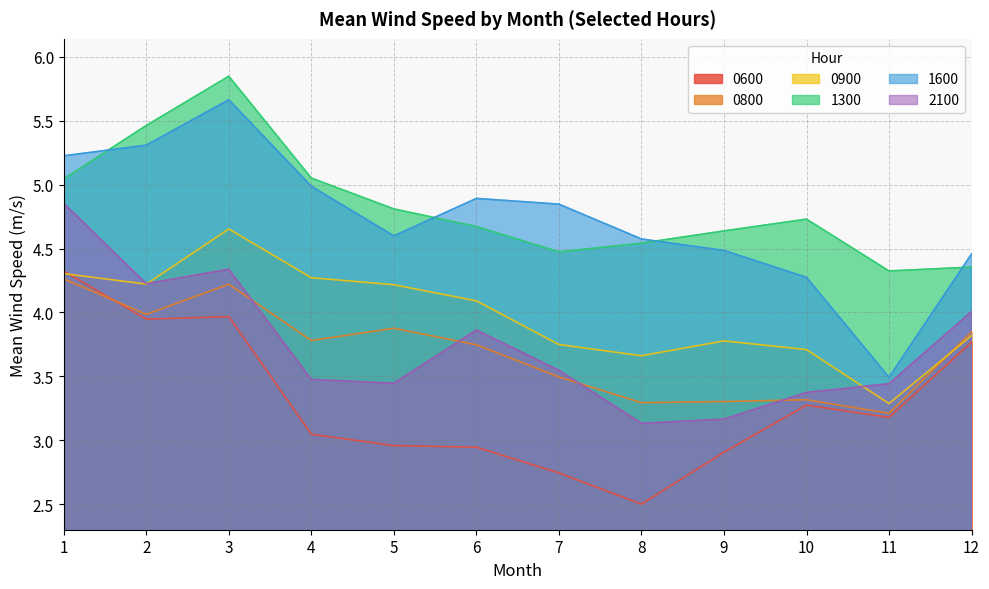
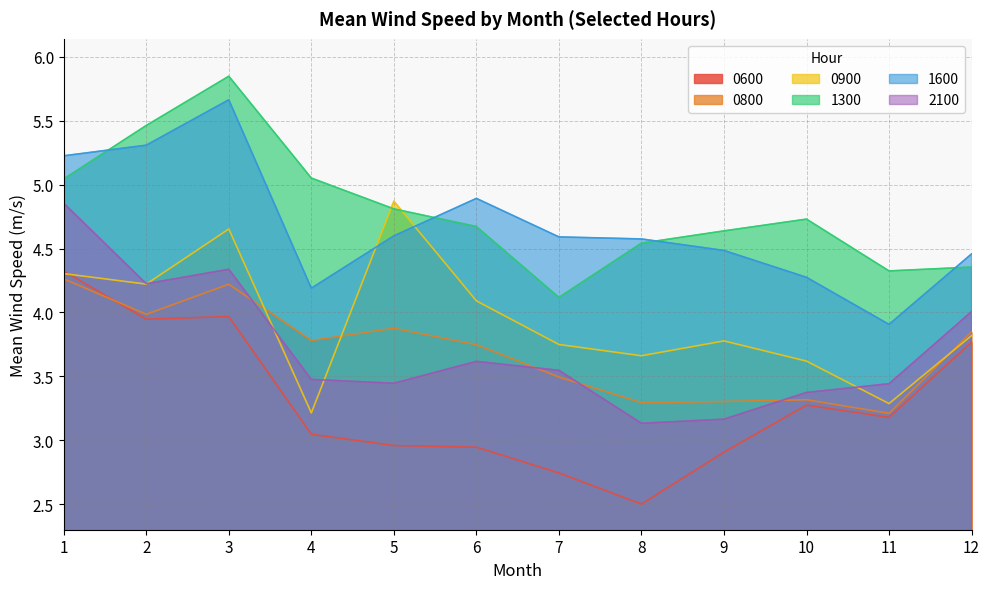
  {
    "0900": {
      "3": 4.65,
-     "4": 4.27,
-     "5": 4.22,
+     "4": 3.22,
+     "5": 4.87,
      "6": 4.09,
      "7": 3.75,
      "8": 3.66,
      "9": 3.78,
-     "10": 3.71,
+     "10": 3.62,
      "11": 3.29,
      "12": 3.82
    },
    "1300": {
      "1": 5.04,
      "2": 5.46,
      "3": 5.85,
      "4": 5.05,
      "5": 4.81,
      "6": 4.67,
-     "7": 4.47,
+     "7": 4.12,
      "8": 4.54,
      "9": 4.64,
      "10": 4.73,
      "11": 4.33,
      "12": 4.36
    },
    "1600": {
      "1": 5.23,
      "2": 5.31,
      "3": 5.66,
-     "4": 4.99,
+     "4": 4.19,
      "5": 4.60,
      "6": 4.89,
-     "7": 4.85,
+     "7": 4.59,
      "8": 4.58,
      "9": 4.49,
      "10": 4.28,
-     "11": 3.49,
+     "11": 3.91,
      "12": 4.46
    },
    "2100": {
      "1": 4.85,
      "3": 4.34,
      "4": 3.48,
      "5": 3.45,
-     "6": 3.86,
+     "6": 3.62,
      "7": 3.55,
      "8": 3.13,
      "9": 3.17,
      "10": 3.38,
      "11": 3.44,
      "12": 4.01
    }
  }
